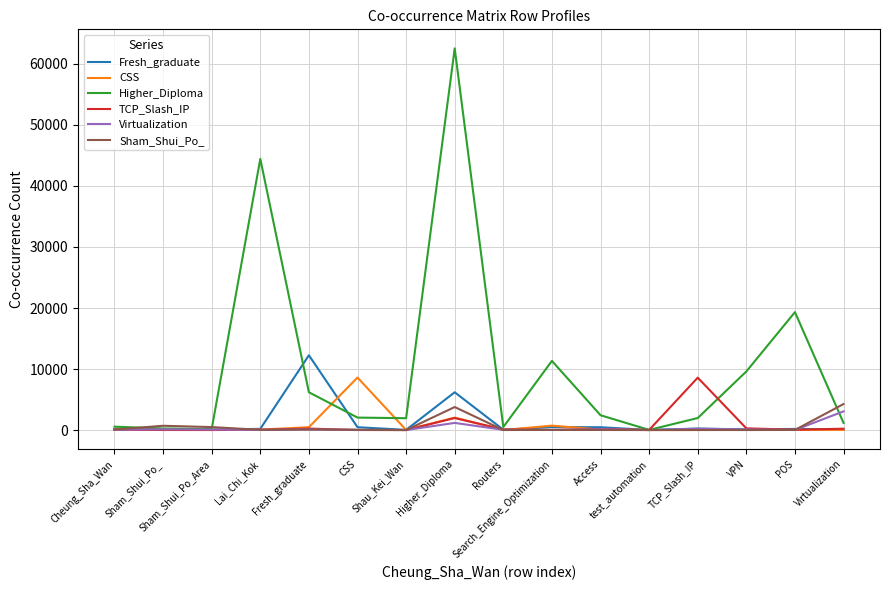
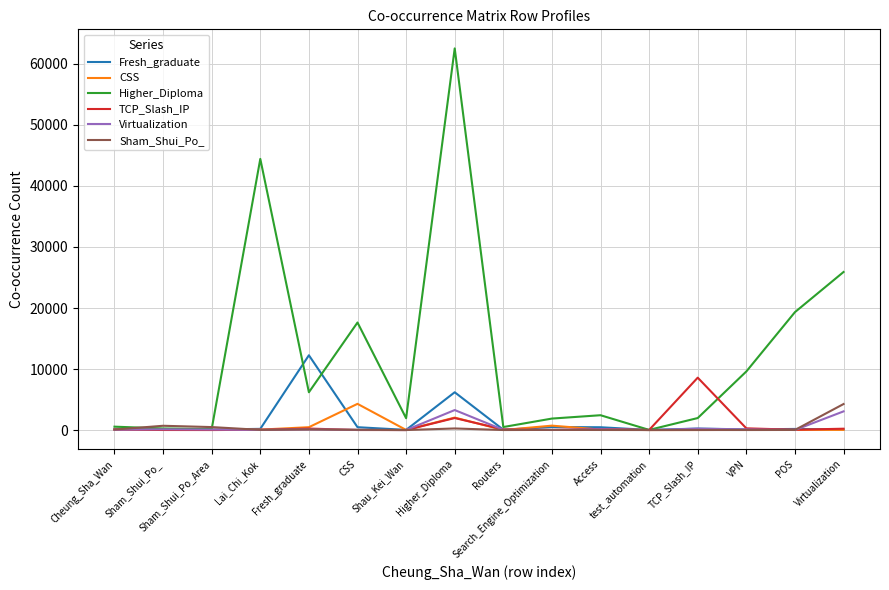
  {
    "Fresh_graduate": {
      "Fresh_graduate": 12000,
      "CSS": 0,
      "Higher_Diploma": 6000
    },
    "CSS": {
-     "CSS": 9000
+     "CSS": 4000
    },
    "Higher_Diploma": {
      "Lai_Chi_Kok": 44000,
      "Fresh_graduate": 6000,
-     "CSS": 2000,
+     "CSS": 18000,
      "Shau_Kei_Wan": 2000,
      "Higher_Diploma": 63000,
-     "Search_Engine_Optimization": 11000,
+     "Search_Engine_Optimization": 2000,
      "Access": 2000,
      "TCP_Slash_IP": 2000,
      "VPN": 10000,
      "POS": 19000,
-     "Virtualization": 1000
+     "Virtualization": 26000
    },
    "TCP_Slash_IP": {
      "TCP_Slash_IP": 9000
    },
    "Virtualization": {
-     "Higher_Diploma": 1000,
+     "Higher_Diploma": 3000,
      "Virtualization": 3000
    },
    "Sham_Shui_Po_": {
      "Sham_Shui_Po_": 1000,
-     "Higher_Diploma": 4000,
+     "Higher_Diploma": 0,
      "Virtualization": 4000
    }
  }
